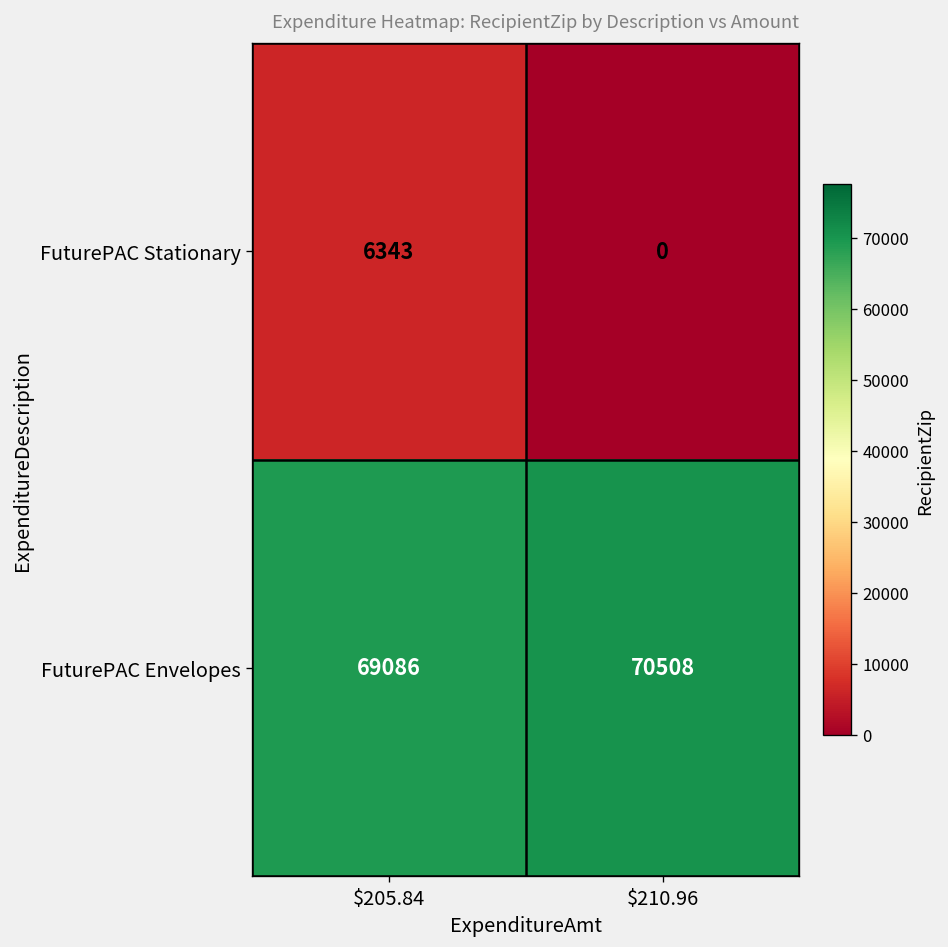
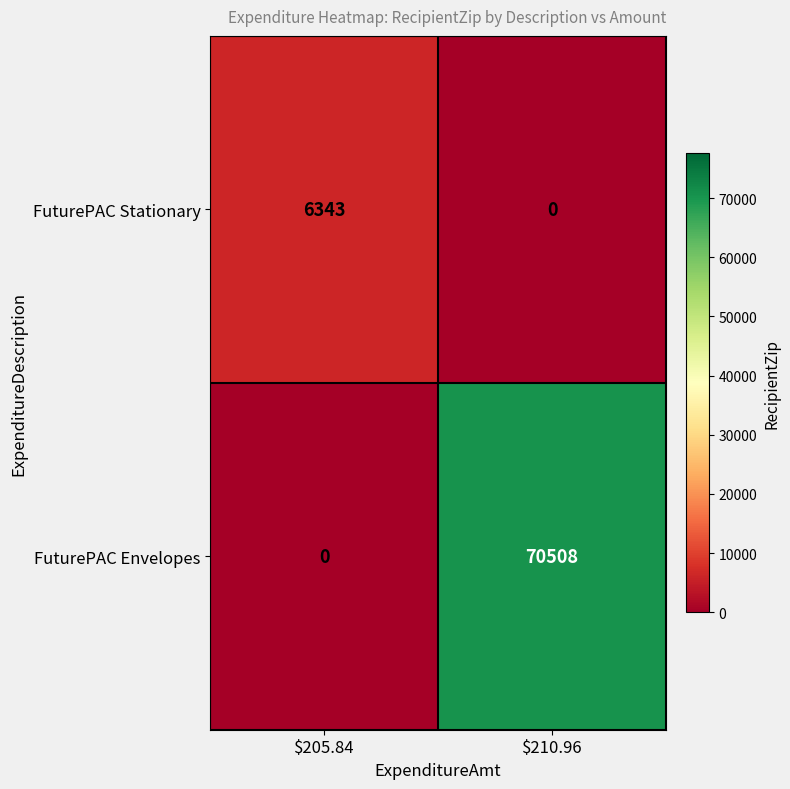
  {
    "FuturePAC Stationary": {
      "$205.84": 6343,
      "$210.96": 0
    },
    "FuturePAC Envelopes": {
-     "$205.84": 69086,
+     "$205.84": 0,
      "$210.96": 70508
    }
  }
